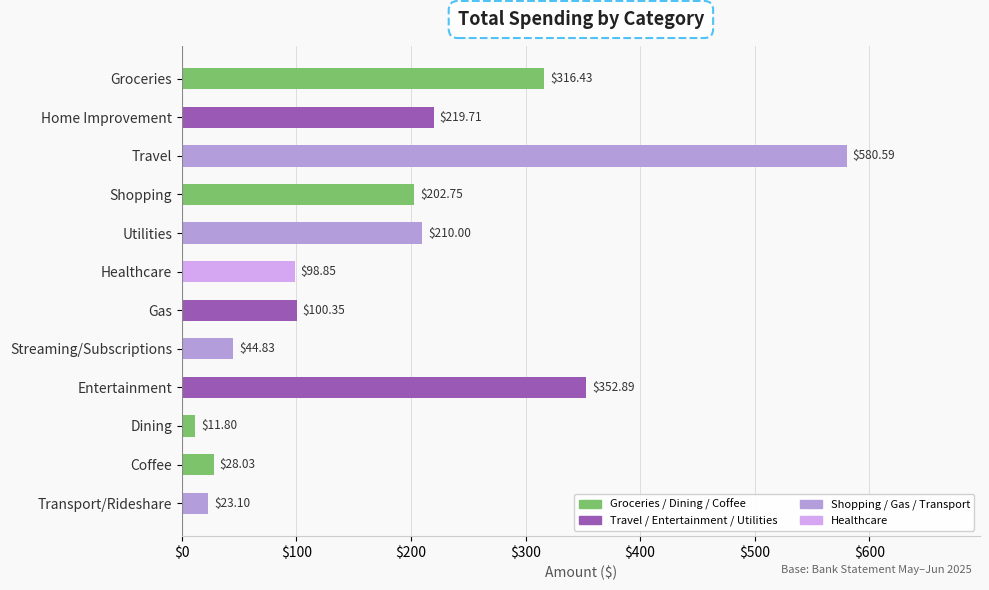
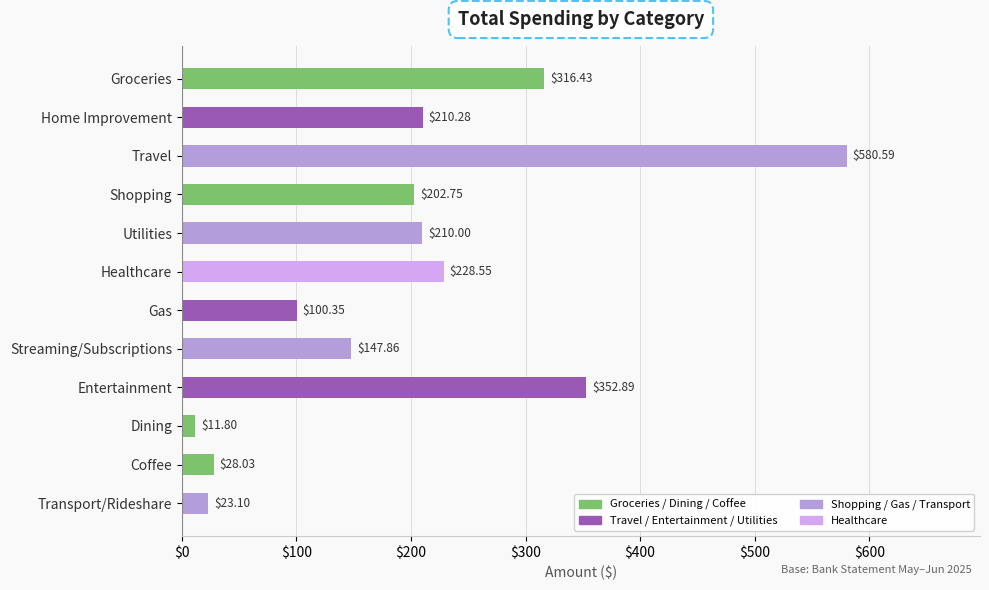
  {
    "Groceries": "$316.43",
-   "Home Improvement": "$219.71",
+   "Home Improvement": "$210.28",
    "Travel": "$580.59",
    "Shopping": "$202.75",
    "Utilities": "$210.00",
-   "Healthcare": "$98.85",
+   "Healthcare": "$228.55",
    "Gas": "$100.35",
-   "Streaming/Subscriptions": "$44.83",
+   "Streaming/Subscriptions": "$147.86",
    "Entertainment": "$352.89",
    "Dining": "$11.80",
    "Coffee": "$28.03",
    "Transport/Rideshare": "$23.10"
  }
